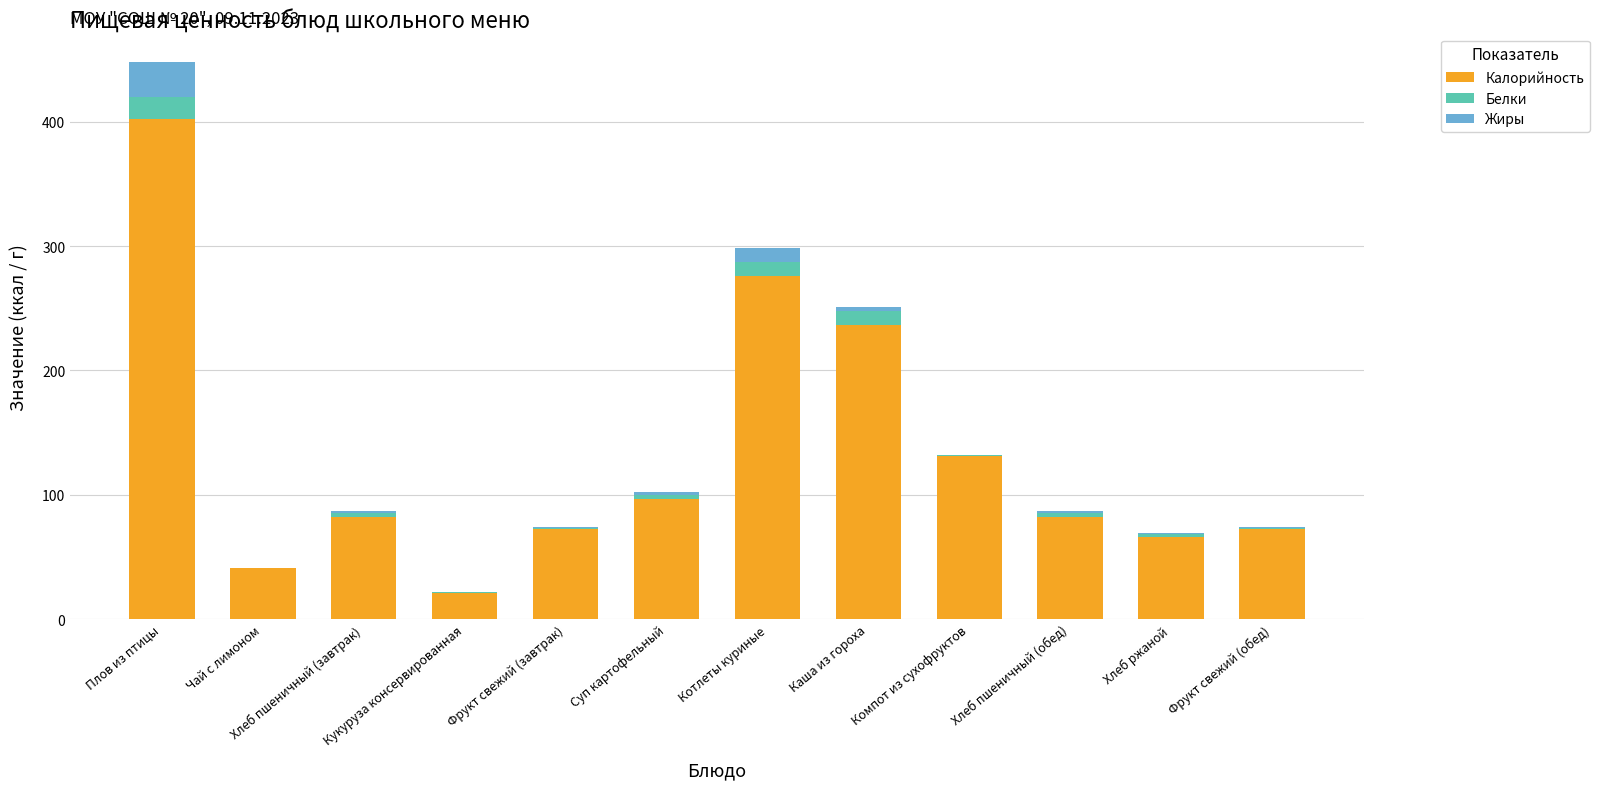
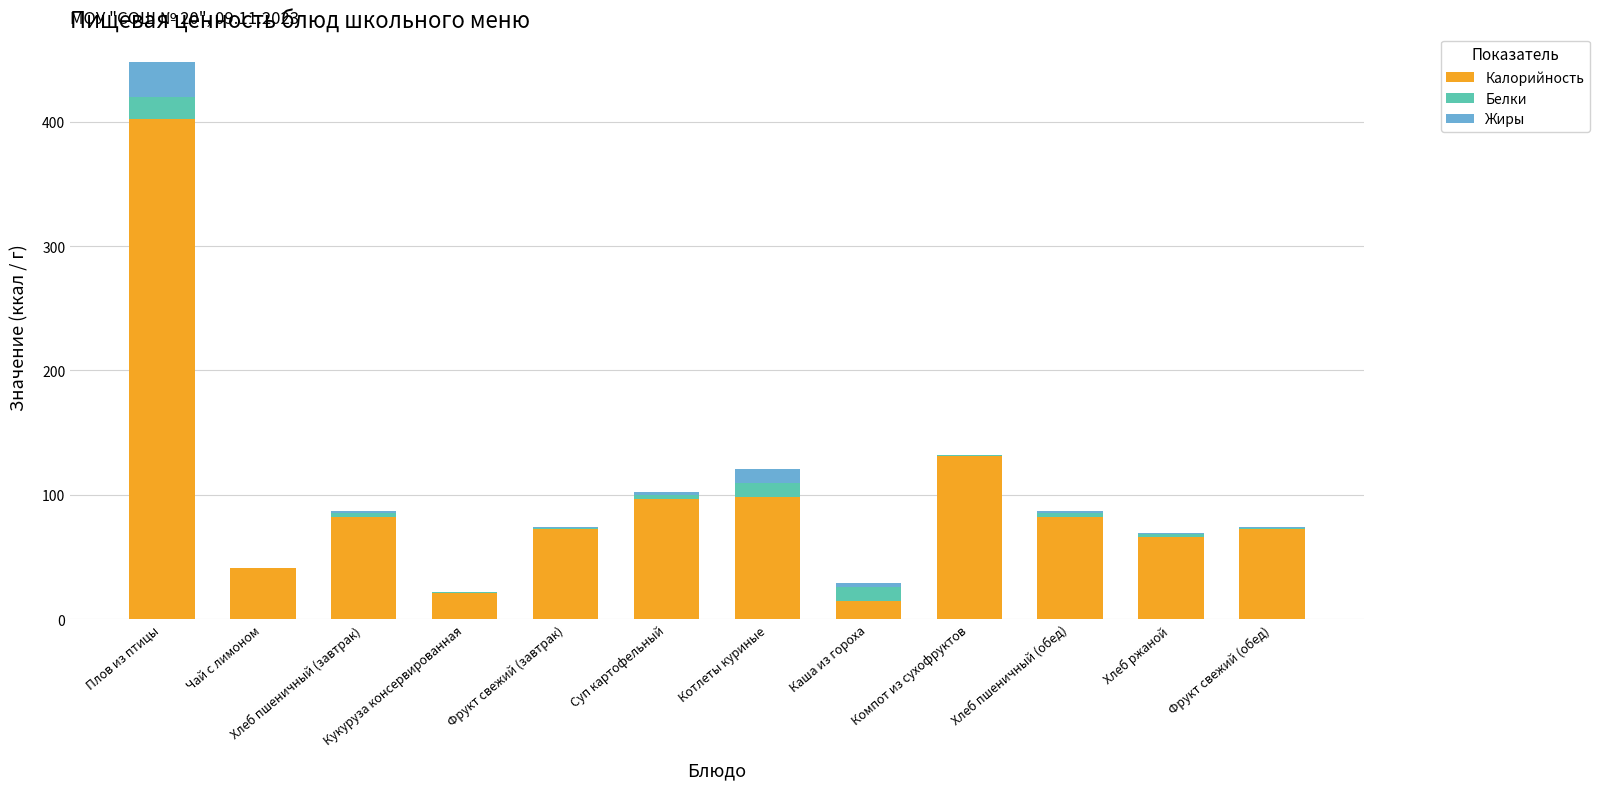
  {
    "Калорийность": {
      "Плов из птицы": 402,
      "Чай с лимоном": 41,
      "Хлеб пшеничный (завтрак)": 82,
      "Кукуруза консервированная": 21,
      "Фрукт свежий (завтрак)": 72,
      "Суп картофельный": 97,
-     "Котлеты куриные": 276,
-     "Каша из гороха": 236,
+     "Котлеты куриные": 98,
+     "Каша из гороха": 15,
      "Компот из сухофруктов": 131,
      "Хлеб пшеничный (обед)": 82,
      "Хлеб ржаной": 66,
      "Фрукт свежий (обед)": 72
    }
  }
